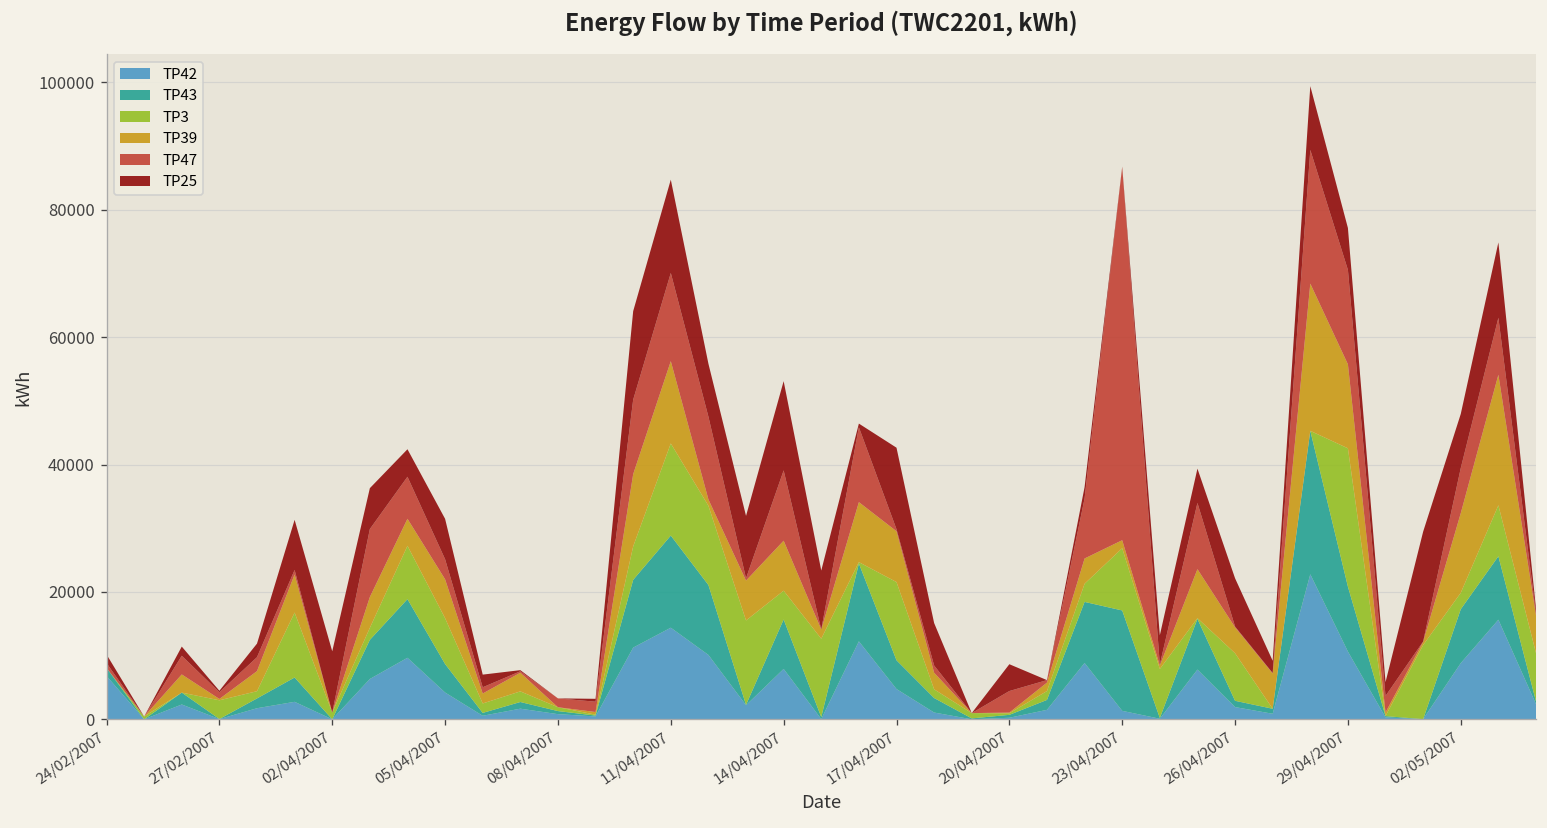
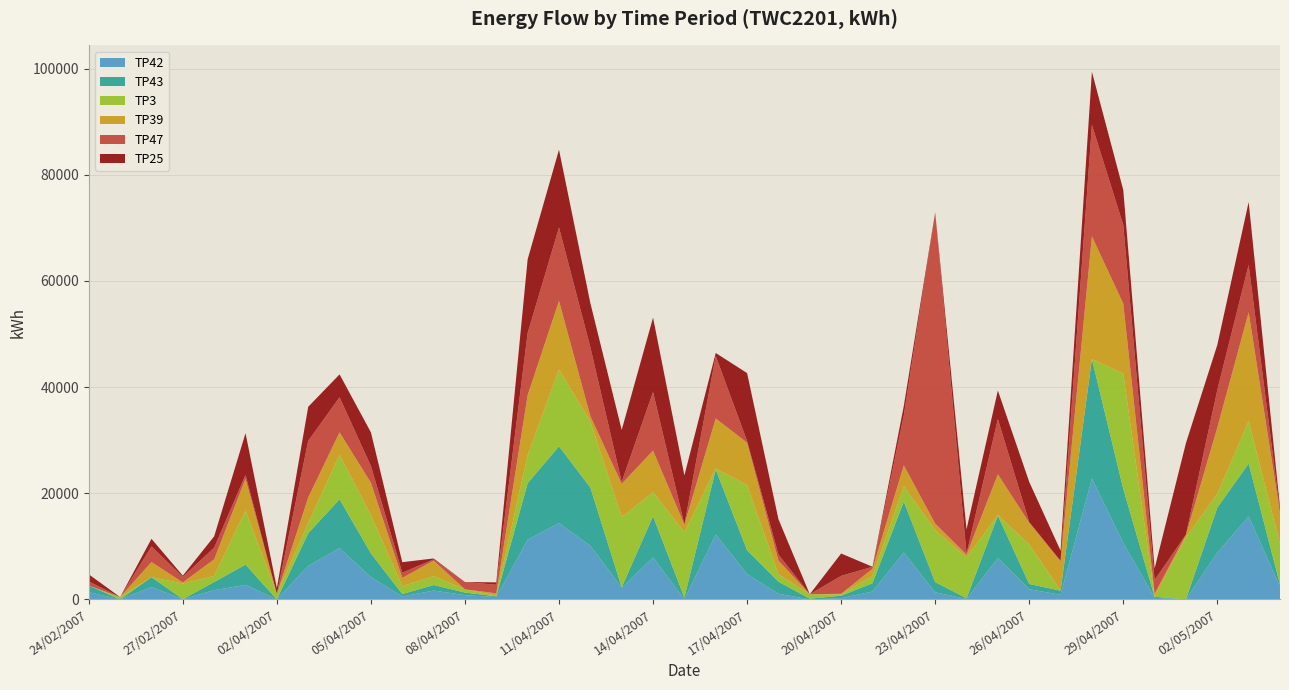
  {
    "TP42": {
-     "24/02/2007": 7000,
+     "24/02/2007": 1000,
      "05/04/2007": 4000,
      "11/04/2007": 14000,
      "14/04/2007": 8000,
      "17/04/2007": 5000,
      "23/04/2007": 1000,
      "26/04/2007": 2000,
      "29/04/2007": 11000,
      "02/05/2007": 9000
    },
    "TP43": {
      "05/04/2007": 4000,
      "11/04/2007": 14000,
      "14/04/2007": 8000,
      "17/04/2007": 5000,
-     "23/04/2007": 16000,
+     "23/04/2007": 2000,
      "26/04/2007": 1000,
      "29/04/2007": 10000,
      "02/05/2007": 8000
    },
    "TP3": {
      "05/04/2007": 7000,
      "11/04/2007": 14000,
      "14/04/2007": 5000,
      "17/04/2007": 12000,
      "23/04/2007": 10000,
      "26/04/2007": 7000,
      "29/04/2007": 22000,
      "02/05/2007": 3000
    },
    "TP39": {
      "05/04/2007": 6000,
      "11/04/2007": 13000,
      "14/04/2007": 8000,
      "23/04/2007": 1000,
      "29/04/2007": 13000,
      "02/05/2007": 13000
    },
    "TP47": {
      "24/02/2007": 1000,
      "05/04/2007": 3000,
      "11/04/2007": 14000,
      "14/04/2007": 11000,
      "20/04/2007": 3000,
      "29/04/2007": 15000,
      "02/05/2007": 7000
    },
    "TP25": {
      "24/02/2007": 1000,
-     "02/04/2007": 10000,
+     "02/04/2007": 1000,
      "05/04/2007": 6000,
      "11/04/2007": 15000,
      "14/04/2007": 14000,
      "17/04/2007": 13000,
      "20/04/2007": 4000,
      "26/04/2007": 8000,
      "29/04/2007": 7000,
      "02/05/2007": 8000
    }
  }
